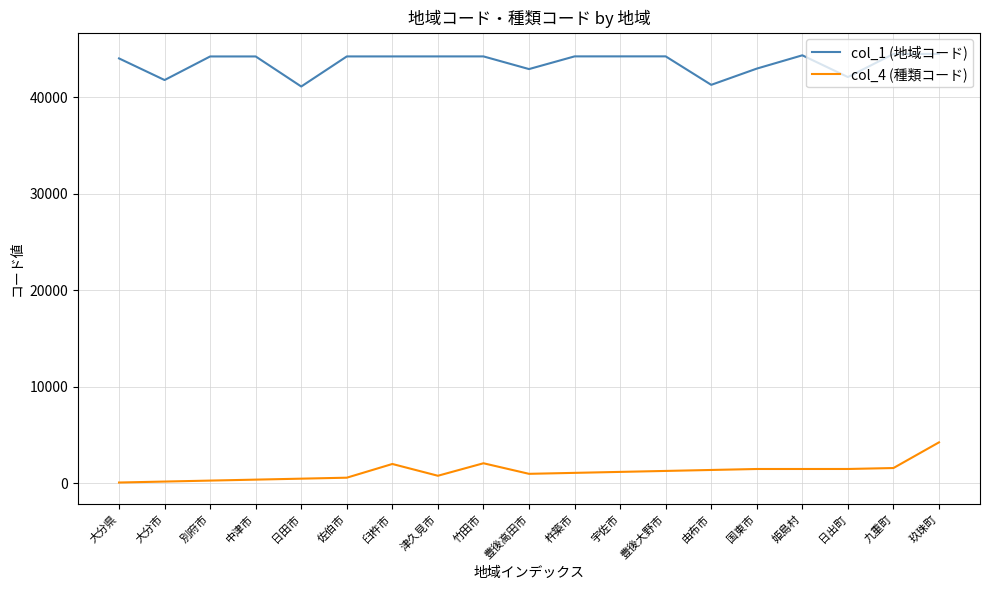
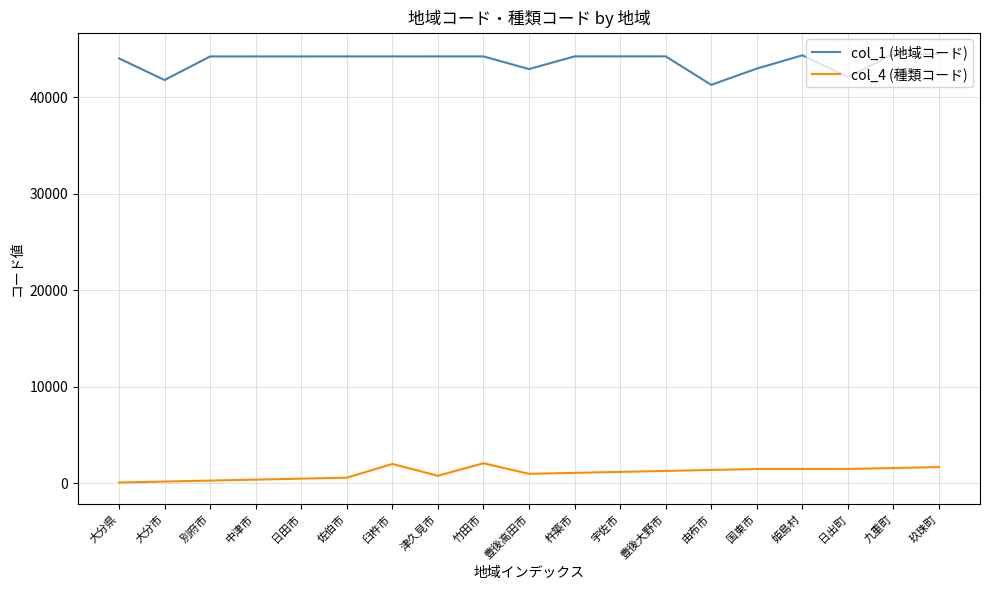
  {
    "col_1 (地域コード)": {
      "大分県": 44000,
      "大分市": 42000,
      "別府市": 44000,
      "中津市": 44000,
-     "日田市": 41000,
+     "日田市": 44000,
      "佐伯市": 44000,
      "臼杵市": 44000,
      "津久見市": 44000,
      "竹田市": 44000,
      "豊後高田市": 43000,
      "杵築市": 44000,
      "宇佐市": 44000,
      "豊後大野市": 44000,
      "由布市": 41000,
      "国東市": 43000,
      "姫島村": 44000
    },
    "col_4 (種類コード)": {
      "大分県": 0,
      "大分市": 0,
      "別府市": 0,
      "中津市": 0,
      "日田市": 1000,
      "佐伯市": 1000,
      "臼杵市": 2000,
      "津久見市": 1000,
      "竹田市": 2000,
      "豊後高田市": 1000,
      "杵築市": 1000,
      "宇佐市": 1000,
      "豊後大野市": 1000,
      "由布市": 1000,
      "国東市": 2000,
      "姫島村": 2000,
      "日出町": 2000,
      "九重町": 2000,
-     "玖珠町": 4000
+     "玖珠町": 2000
    }
  }
